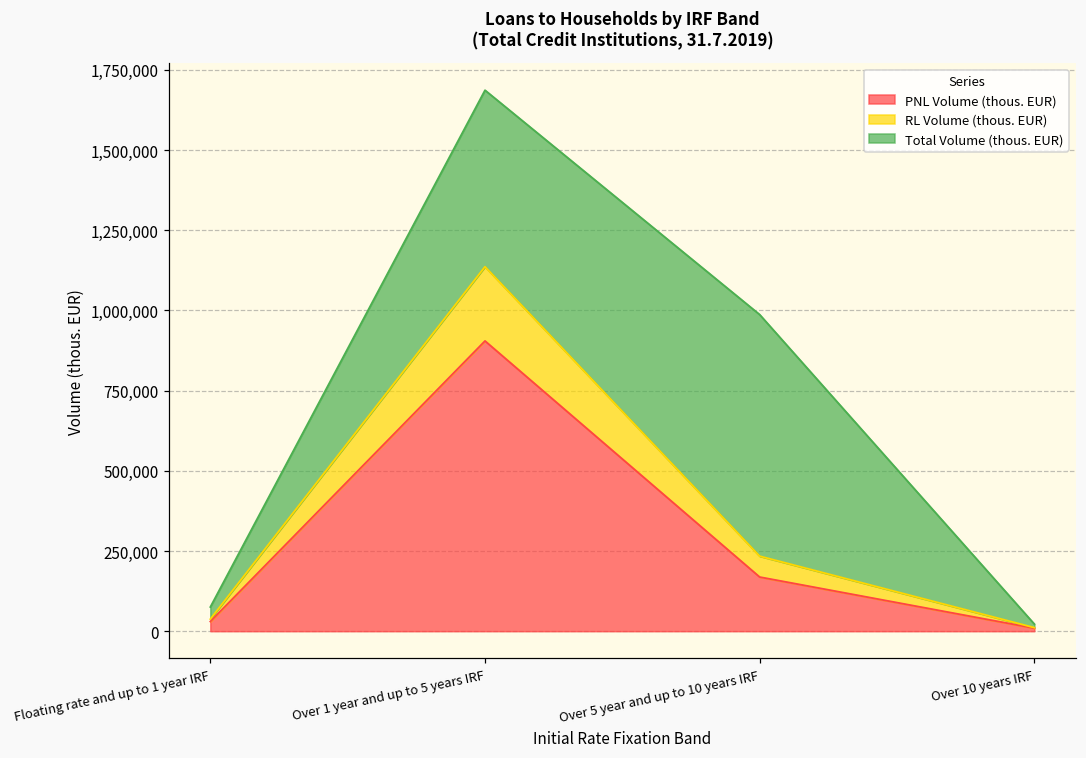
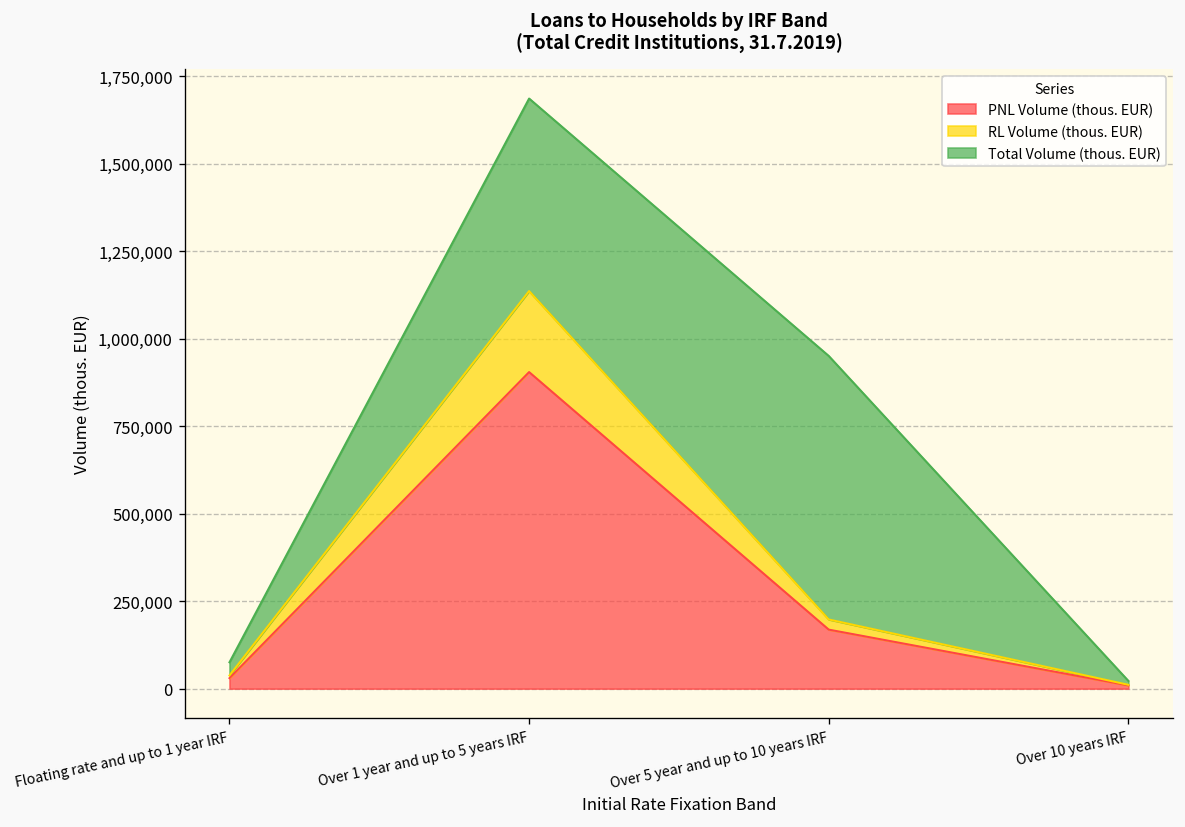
  {
    "PNL Volume (thous. EUR)": {
      "Over 1 year and up to 5 years IRF": "900,000",
      "Over 5 year and up to 10 years IRF": "170,000"
    },
    "RL Volume (thous. EUR)": {
      "Over 1 year and up to 5 years IRF": "230,000",
-     "Over 5 year and up to 10 years IRF": "70,000"
+     "Over 5 year and up to 10 years IRF": "30,000"
    },
    "Total Volume (thous. EUR)": {
      "Floating rate and up to 1 year IRF": "40,000",
      "Over 1 year and up to 5 years IRF": "550,000",
      "Over 5 year and up to 10 years IRF": "750,000",
      "Over 10 years IRF": "10,000"
    }
  }
